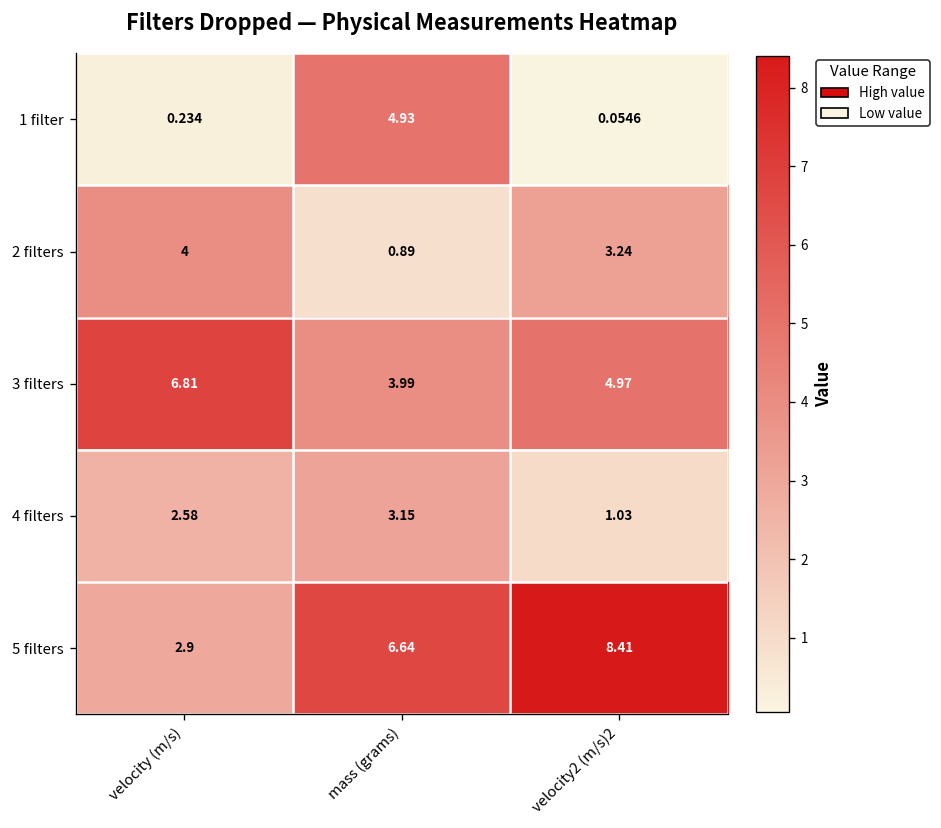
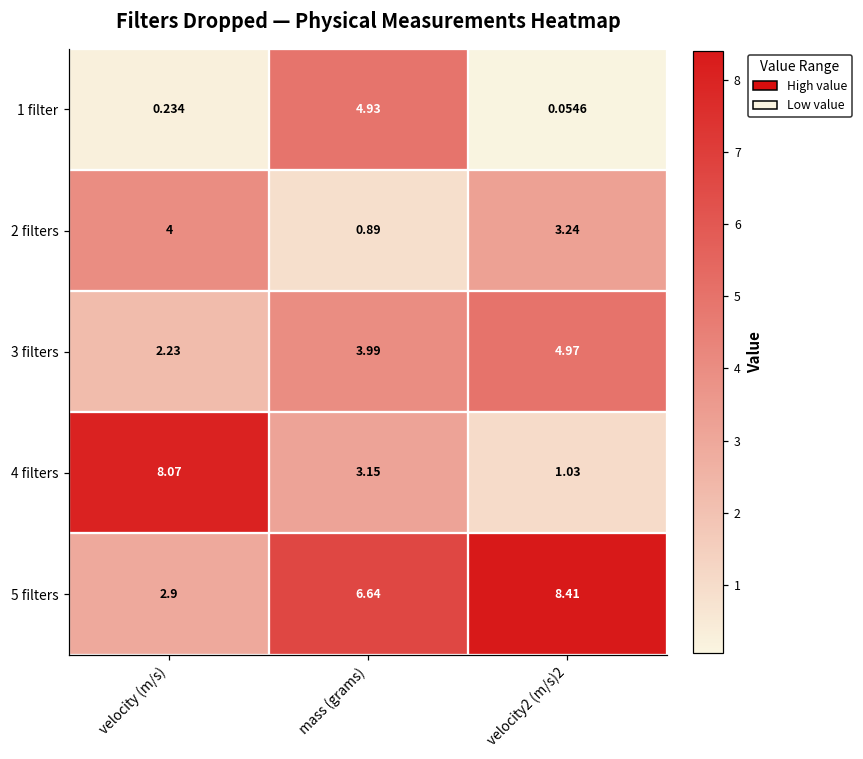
  {
    "1 filter": {
      "velocity (m/s)": 0.234,
      "mass (grams)": 4.93,
      "velocity2 (m/s)2": 0.0546
    },
    "2 filters": {
      "velocity (m/s)": 4,
      "mass (grams)": 0.89,
      "velocity2 (m/s)2": 3.24
    },
    "3 filters": {
-     "velocity (m/s)": 6.81,
+     "velocity (m/s)": 2.23,
      "mass (grams)": 3.99,
      "velocity2 (m/s)2": 4.97
    },
    "4 filters": {
-     "velocity (m/s)": 2.58,
+     "velocity (m/s)": 8.07,
      "mass (grams)": 3.15,
      "velocity2 (m/s)2": 1.03
    },
    "5 filters": {
      "velocity (m/s)": 2.9,
      "mass (grams)": 6.64,
      "velocity2 (m/s)2": 8.41
    }
  }
